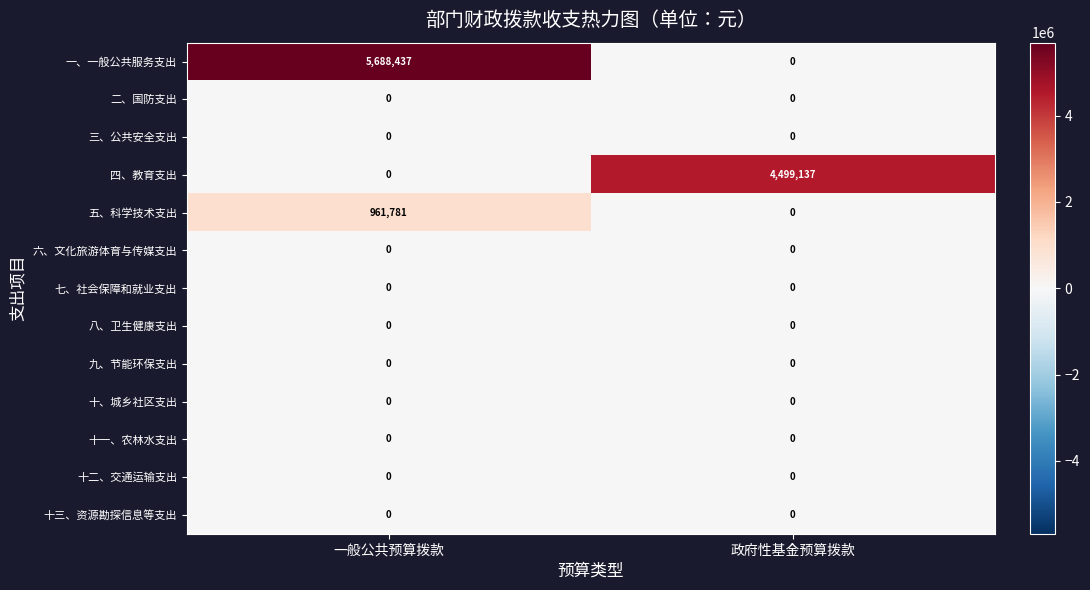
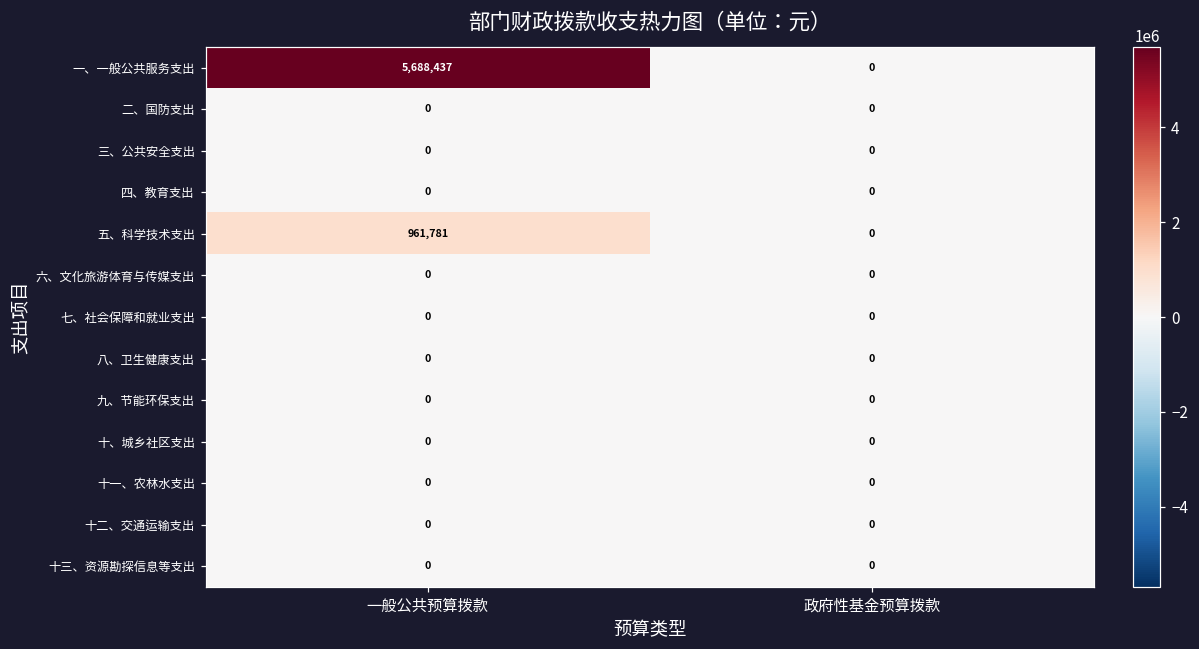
  {
    "一、一般公共服务支出": {
      "一般公共预算拨款": "5,688,437",
      "政府性基金预算拨款": "0"
    },
    "二、国防支出": {
      "一般公共预算拨款": "0",
      "政府性基金预算拨款": "0"
    },
    "三、公共安全支出": {
      "一般公共预算拨款": "0",
      "政府性基金预算拨款": "0"
    },
    "四、教育支出": {
      "一般公共预算拨款": "0",
-     "政府性基金预算拨款": "4,499,137"
+     "政府性基金预算拨款": "0"
    },
    "五、科学技术支出": {
      "一般公共预算拨款": "961,781",
      "政府性基金预算拨款": "0"
    },
    "六、文化旅游体育与传媒支出": {
      "一般公共预算拨款": "0",
      "政府性基金预算拨款": "0"
    },
    "七、社会保障和就业支出": {
      "一般公共预算拨款": "0",
      "政府性基金预算拨款": "0"
    },
    "八、卫生健康支出": {
      "一般公共预算拨款": "0",
      "政府性基金预算拨款": "0"
    },
    "九、节能环保支出": {
      "一般公共预算拨款": "0",
      "政府性基金预算拨款": "0"
    },
    "十、城乡社区支出": {
      "一般公共预算拨款": "0",
      "政府性基金预算拨款": "0"
    },
    "十一、农林水支出": {
      "一般公共预算拨款": "0",
      "政府性基金预算拨款": "0"
    },
    "十二、交通运输支出": {
      "一般公共预算拨款": "0",
      "政府性基金预算拨款": "0"
    },
    "十三、资源勘探信息等支出": {
      "一般公共预算拨款": "0",
      "政府性基金预算拨款": "0"
    }
  }
